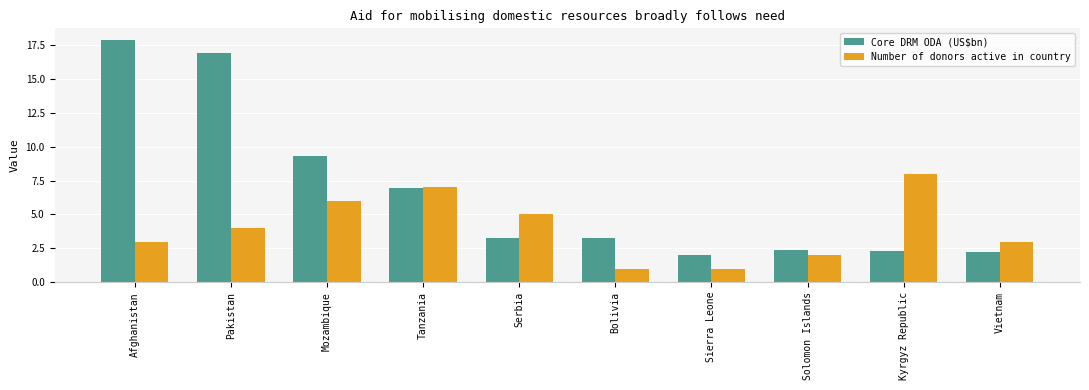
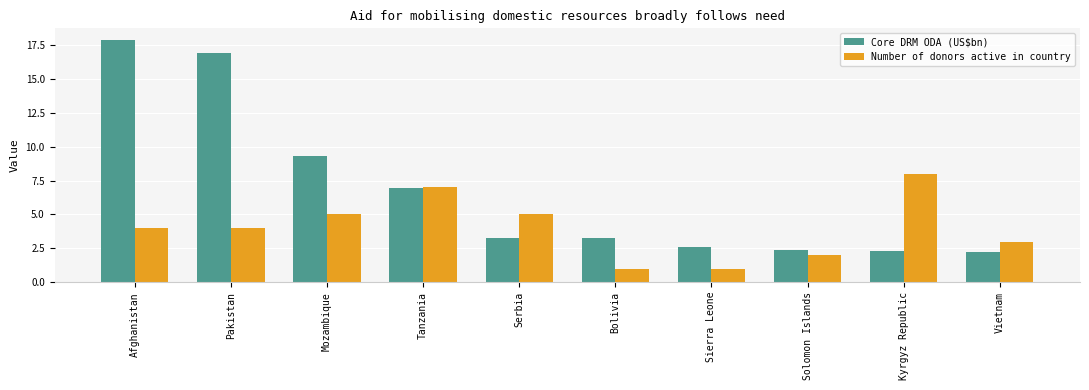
  {
    "Core DRM ODA (US$bn)": {
      "Afghanistan": 17.8,
      "Pakistan": 16.9,
      "Mozambique": 9.3,
      "Tanzania": 6.9,
      "Serbia": 3.2,
      "Bolivia": 3.3,
-     "Sierra Leone": 2.0,
+     "Sierra Leone": 2.6,
      "Solomon Islands": 2.4,
      "Kyrgyz Republic": 2.3,
      "Vietnam": 2.2
    },
    "Number of donors active in country": {
-     "Afghanistan": 3,
+     "Afghanistan": 4,
      "Pakistan": 4,
-     "Mozambique": 6,
+     "Mozambique": 5,
      "Tanzania": 7,
      "Serbia": 5,
      "Bolivia": 1,
      "Sierra Leone": 1,
      "Solomon Islands": 2,
      "Kyrgyz Republic": 8,
      "Vietnam": 3
    }
  }
